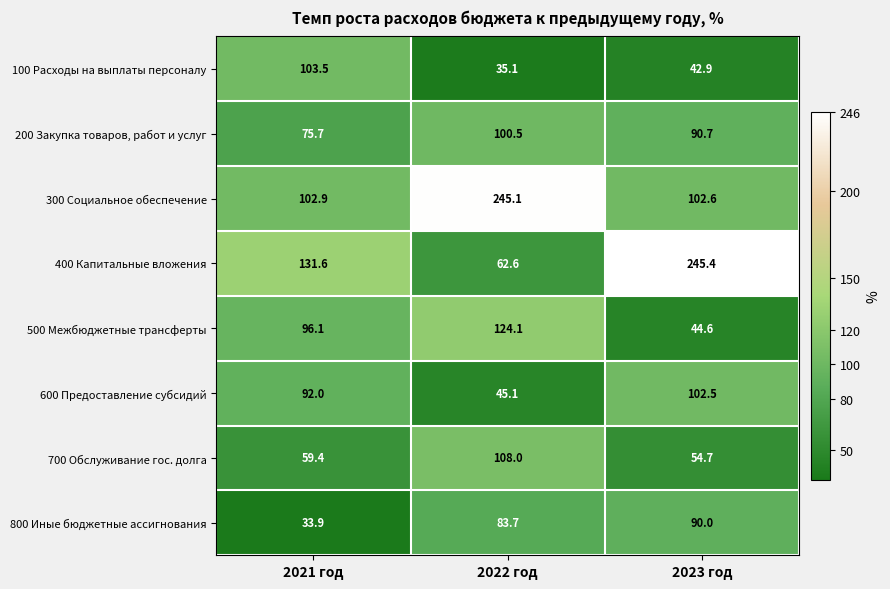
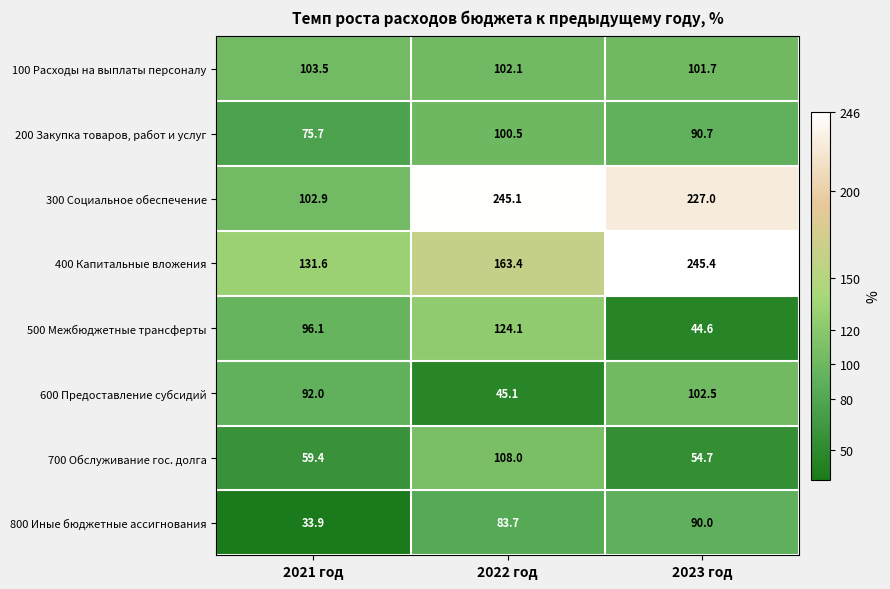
  {
    "100 Расходы на выплаты персоналу": {
      "2021 год": 103.5,
-     "2022 год": 35.1,
-     "2023 год": 42.9
+     "2022 год": 102.1,
+     "2023 год": 101.7
    },
    "200 Закупка товаров, работ и услуг": {
      "2021 год": 75.7,
      "2022 год": 100.5,
      "2023 год": 90.7
    },
    "300 Социальное обеспечение": {
      "2021 год": 102.9,
      "2022 год": 245.1,
-     "2023 год": 102.6
+     "2023 год": 227.0
    },
    "400 Капитальные вложения": {
      "2021 год": 131.6,
-     "2022 год": 62.6,
+     "2022 год": 163.4,
      "2023 год": 245.4
    },
    "500 Межбюджетные трансферты": {
      "2021 год": 96.1,
      "2022 год": 124.1,
      "2023 год": 44.6
    },
    "600 Предоставление субсидий": {
      "2021 год": 92.0,
      "2022 год": 45.1,
      "2023 год": 102.5
    },
    "700 Обслуживание гос. долга": {
      "2021 год": 59.4,
      "2022 год": 108.0,
      "2023 год": 54.7
    },
    "800 Иные бюджетные ассигнования": {
      "2021 год": 33.9,
      "2022 год": 83.7,
      "2023 год": 90.0
    }
  }
